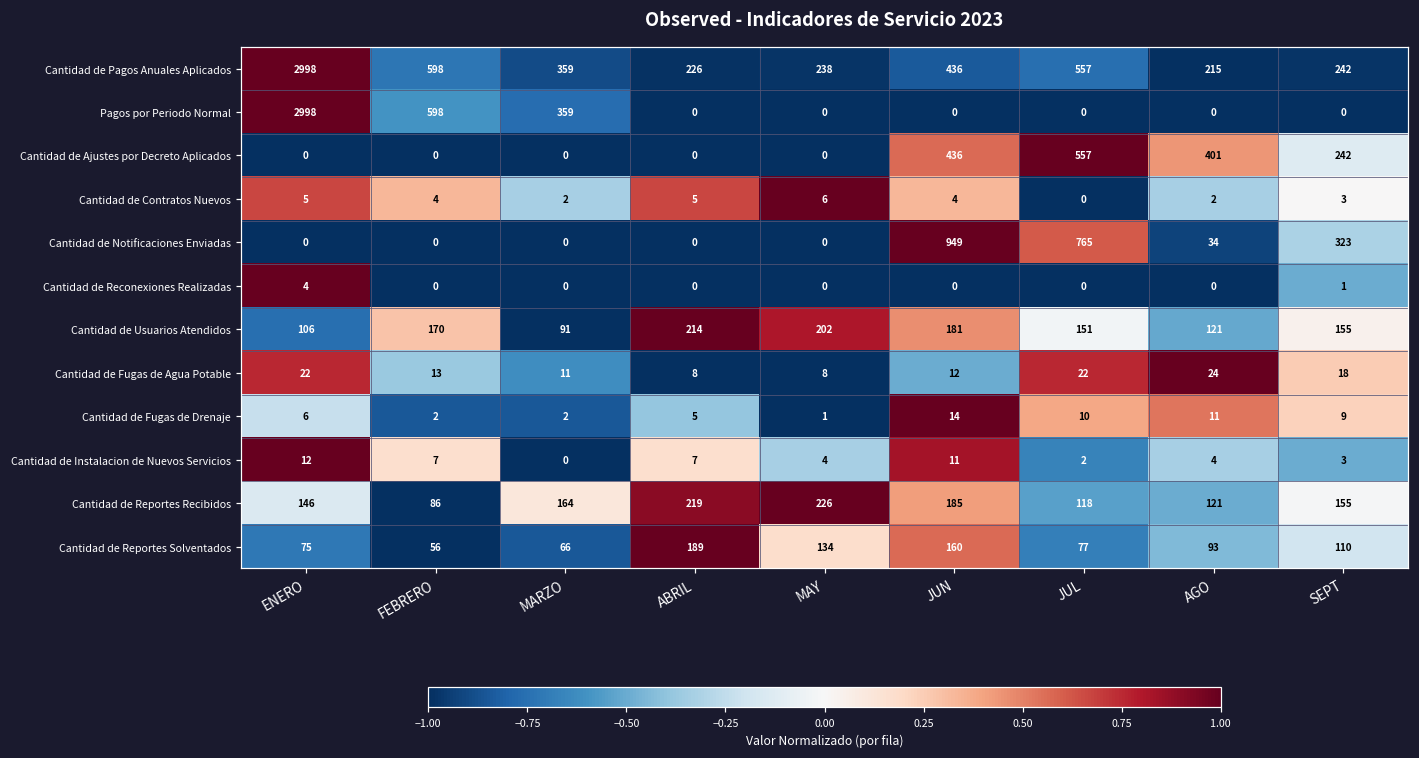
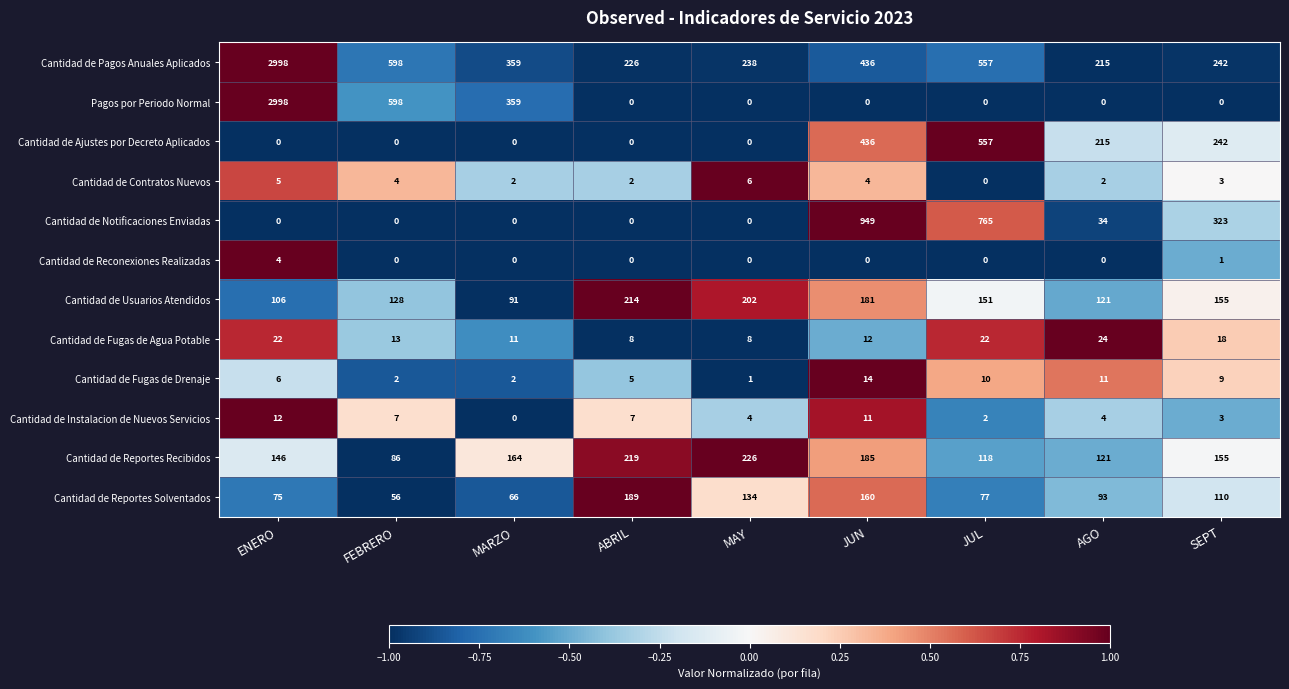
  {
    "Cantidad de Pagos Anuales Aplicados": {
      "ENERO": 2998,
      "FEBRERO": 598,
      "MARZO": 359,
      "ABRIL": 226,
      "MAY": 238,
      "JUN": 436,
      "JUL": 557,
      "AGO": 215,
      "SEPT": 242
    },
    "Pagos por Periodo Normal": {
      "ENERO": 2998,
      "FEBRERO": 598,
      "MARZO": 359,
      "ABRIL": 0,
      "MAY": 0,
      "JUN": 0,
      "JUL": 0,
      "AGO": 0,
      "SEPT": 0
    },
    "Cantidad de Ajustes por Decreto Aplicados": {
      "ENERO": 0,
      "FEBRERO": 0,
      "MARZO": 0,
      "ABRIL": 0,
      "MAY": 0,
      "JUN": 436,
      "JUL": 557,
-     "AGO": 401,
+     "AGO": 215,
      "SEPT": 242
    },
    "Cantidad de Contratos Nuevos": {
      "ENERO": 5,
      "FEBRERO": 4,
      "MARZO": 2,
-     "ABRIL": 5,
+     "ABRIL": 2,
      "MAY": 6,
      "JUN": 4,
      "JUL": 0,
      "AGO": 2,
      "SEPT": 3
    },
    "Cantidad de Notificaciones Enviadas": {
      "ENERO": 0,
      "FEBRERO": 0,
      "MARZO": 0,
      "ABRIL": 0,
      "MAY": 0,
      "JUN": 949,
      "JUL": 765,
      "AGO": 34,
      "SEPT": 323
    },
    "Cantidad de Reconexiones Realizadas": {
      "ENERO": 4,
      "FEBRERO": 0,
      "MARZO": 0,
      "ABRIL": 0,
      "MAY": 0,
      "JUN": 0,
      "JUL": 0,
      "AGO": 0,
      "SEPT": 1
    },
    "Cantidad de Usuarios Atendidos": {
      "ENERO": 106,
-     "FEBRERO": 170,
+     "FEBRERO": 128,
      "MARZO": 91,
      "ABRIL": 214,
      "MAY": 202,
      "JUN": 181,
      "JUL": 151,
      "AGO": 121,
      "SEPT": 155
    },
    "Cantidad de Fugas de Agua Potable": {
      "ENERO": 22,
      "FEBRERO": 13,
      "MARZO": 11,
      "ABRIL": 8,
      "MAY": 8,
      "JUN": 12,
      "JUL": 22,
      "AGO": 24,
      "SEPT": 18
    },
    "Cantidad de Fugas de Drenaje": {
      "ENERO": 6,
      "FEBRERO": 2,
      "MARZO": 2,
      "ABRIL": 5,
      "MAY": 1,
      "JUN": 14,
      "JUL": 10,
      "AGO": 11,
      "SEPT": 9
    },
    "Cantidad de Instalacion de Nuevos Servicios": {
      "ENERO": 12,
      "FEBRERO": 7,
      "MARZO": 0,
      "ABRIL": 7,
      "MAY": 4,
      "JUN": 11,
      "JUL": 2,
      "AGO": 4,
      "SEPT": 3
    },
    "Cantidad de Reportes Recibidos": {
      "ENERO": 146,
      "FEBRERO": 86,
      "MARZO": 164,
      "ABRIL": 219,
      "MAY": 226,
      "JUN": 185,
      "JUL": 118,
      "AGO": 121,
      "SEPT": 155
    },
    "Cantidad de Reportes Solventados": {
      "ENERO": 75,
      "FEBRERO": 56,
      "MARZO": 66,
      "ABRIL": 189,
      "MAY": 134,
      "JUN": 160,
      "JUL": 77,
      "AGO": 93,
      "SEPT": 110
    }
  }
